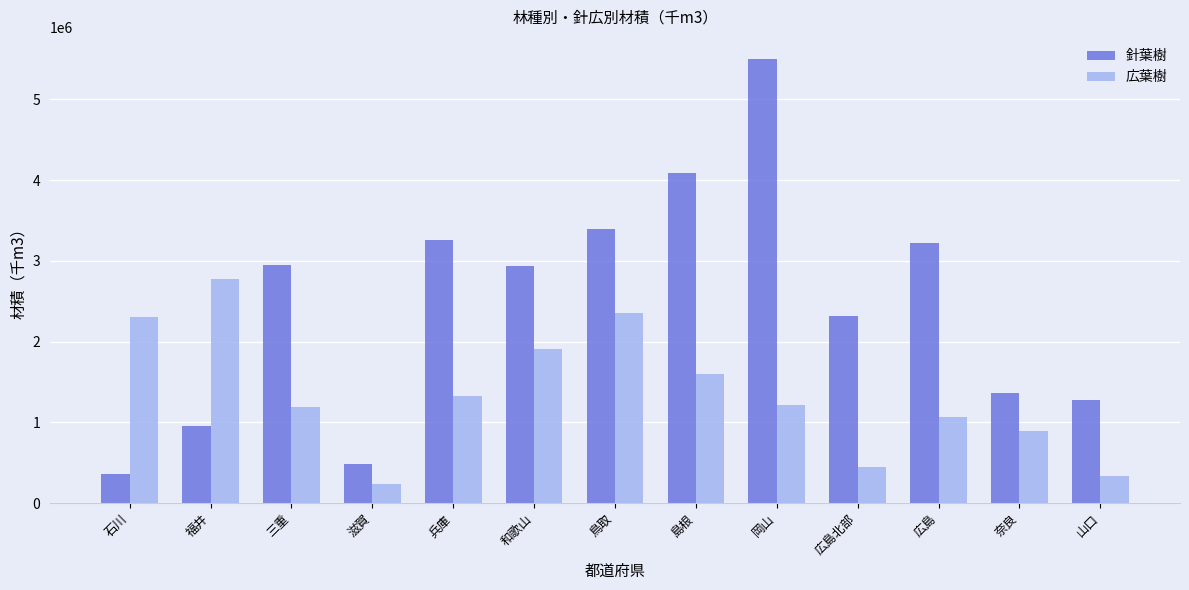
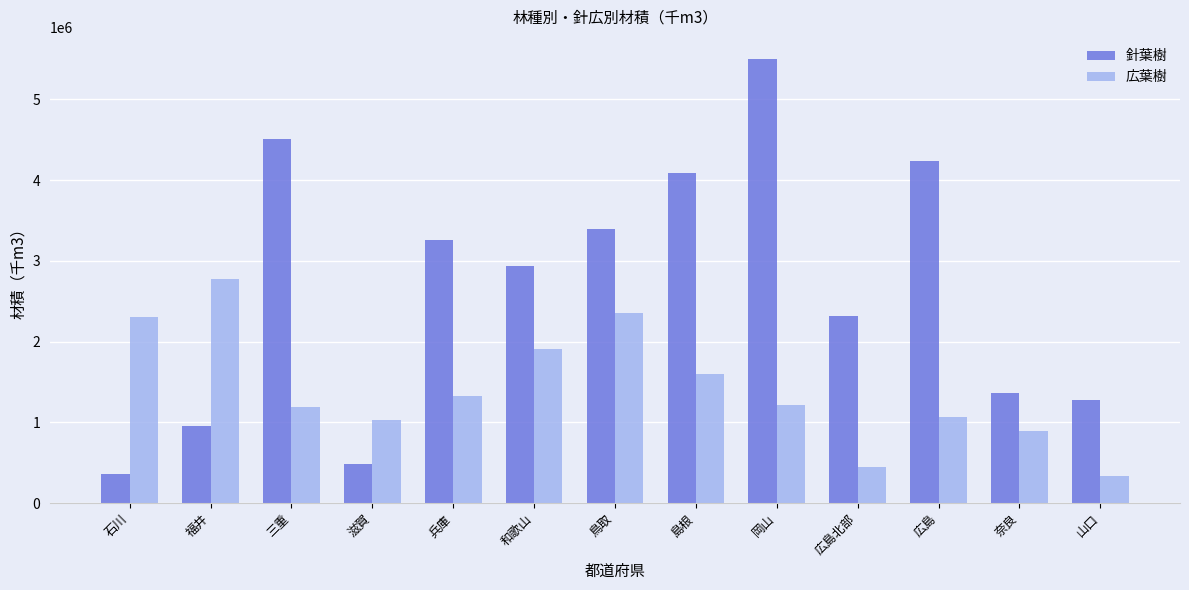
  {
    "針葉樹": {
      "石川": 400000,
      "福井": 1000000,
-     "三重": 3000000,
+     "三重": 4500000,
      "滋賀": 500000,
      "兵庫": 3300000,
      "和歌山": 2900000,
      "鳥取": 3400000,
      "島根": 4100000,
      "岡山": 5500000,
      "広島北部": 2300000,
-     "広島": 3200000,
+     "広島": 4200000,
      "奈良": 1400000,
      "山口": 1300000
    },
    "広葉樹": {
      "石川": 2300000,
      "福井": 2800000,
      "三重": 1200000,
-     "滋賀": 200000,
+     "滋賀": 1000000,
      "兵庫": 1300000,
      "和歌山": 1900000,
      "鳥取": 2400000,
      "島根": 1600000,
      "岡山": 1200000,
      "広島北部": 400000,
      "広島": 1100000,
      "奈良": 900000,
      "山口": 300000
    }
  }
